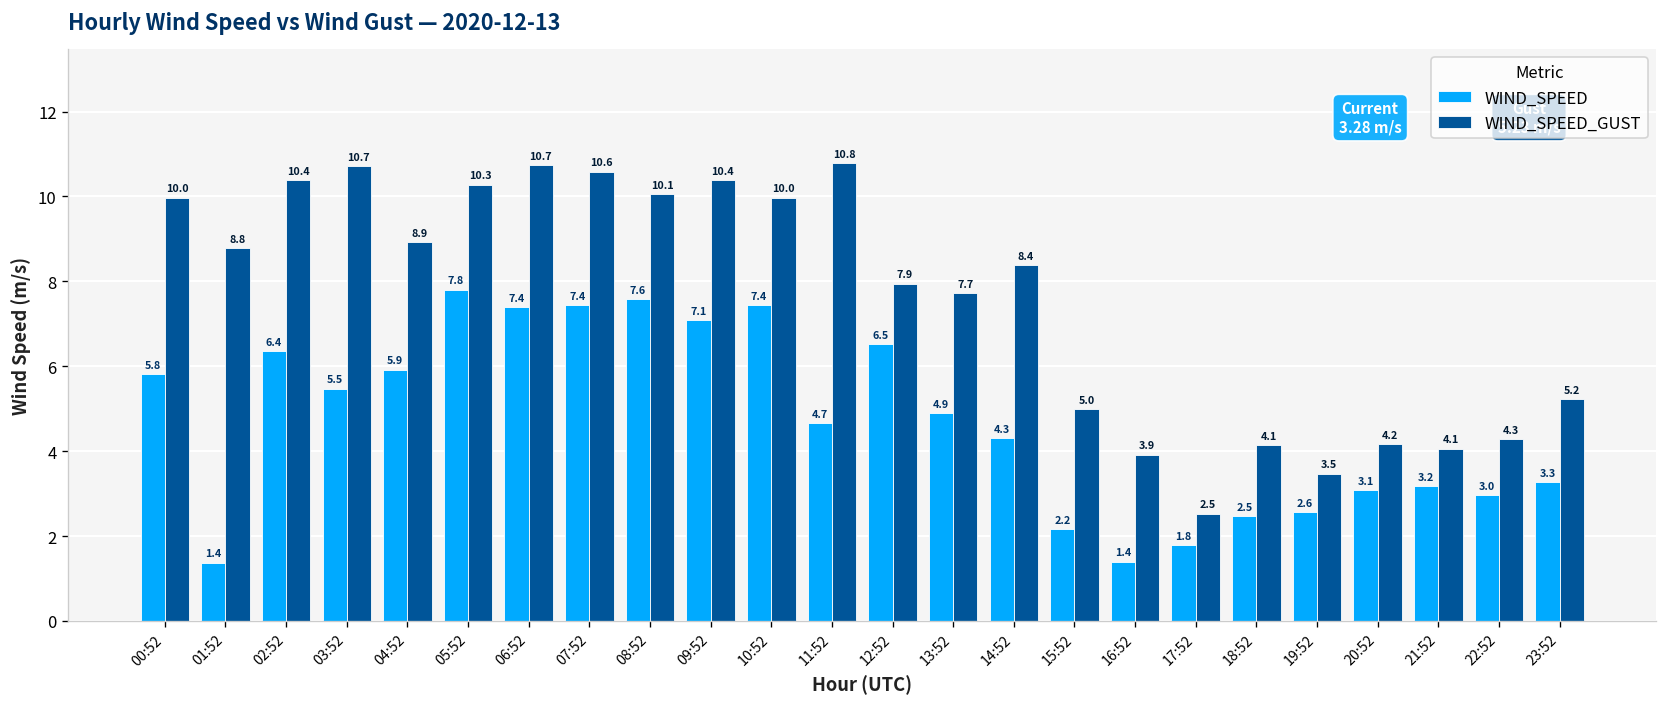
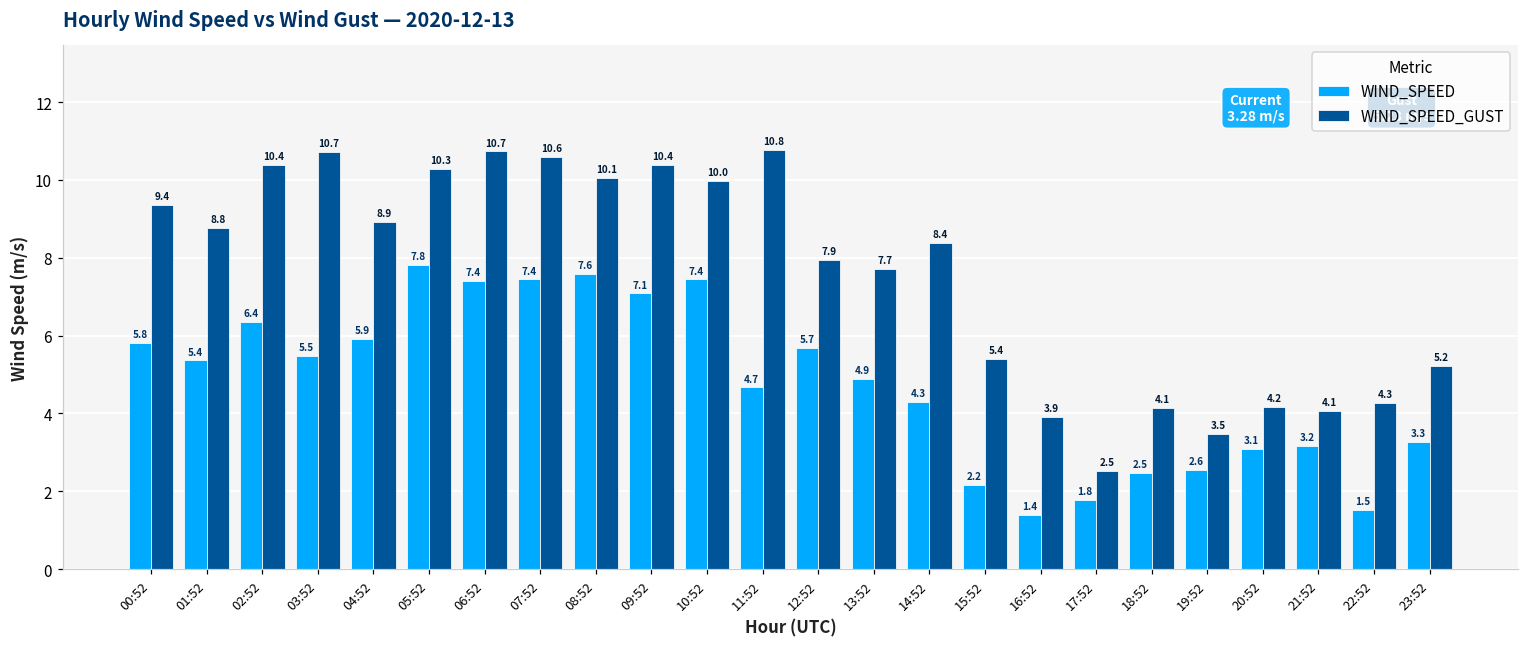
  {
    "WIND_SPEED": {
      "00:52": 5.8,
-     "01:52": 1.4,
+     "01:52": 5.4,
      "02:52": 6.4,
      "03:52": 5.5,
      "04:52": 5.9,
      "05:52": 7.8,
      "06:52": 7.4,
      "07:52": 7.4,
      "08:52": 7.6,
      "09:52": 7.1,
      "10:52": 7.4,
      "11:52": 4.7,
-     "12:52": 6.5,
+     "12:52": 5.7,
      "13:52": 4.9,
      "14:52": 4.3,
      "15:52": 2.2,
      "16:52": 1.4,
      "17:52": 1.8,
      "18:52": 2.5,
      "19:52": 2.6,
      "20:52": 3.1,
      "21:52": 3.2,
-     "22:52": 3.0,
+     "22:52": 1.5,
      "23:52": 3.3
    },
    "WIND_SPEED_GUST": {
-     "00:52": 10.0,
+     "00:52": 9.4,
      "01:52": 8.8,
      "02:52": 10.4,
      "03:52": 10.7,
      "04:52": 8.9,
      "05:52": 10.3,
      "06:52": 10.7,
      "07:52": 10.6,
      "08:52": 10.1,
      "09:52": 10.4,
      "10:52": 10.0,
      "11:52": 10.8,
      "12:52": 7.9,
      "13:52": 7.7,
      "14:52": 8.4,
-     "15:52": 5.0,
+     "15:52": 5.4,
      "16:52": 3.9,
      "17:52": 2.5,
      "18:52": 4.1,
      "19:52": 3.5,
      "20:52": 4.2,
      "21:52": 4.1,
      "22:52": 4.3,
      "23:52": 5.2
    }
  }
